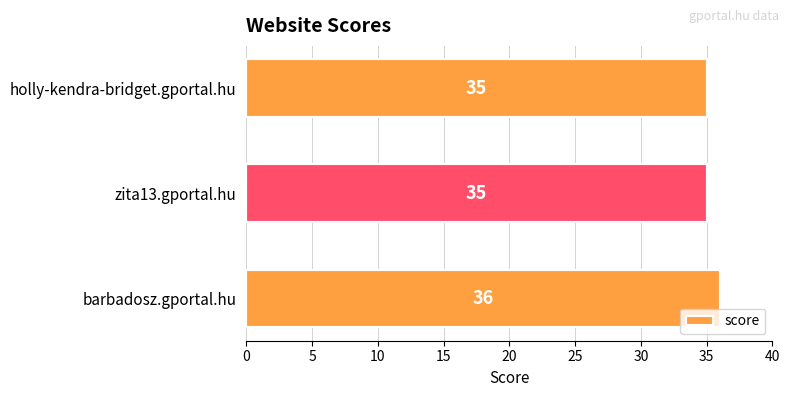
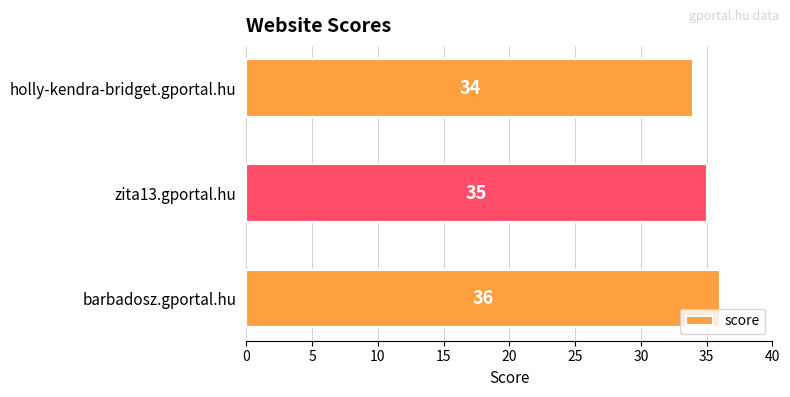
  {
-   "holly-kendra-bridget.gportal.hu": 35,
+   "holly-kendra-bridget.gportal.hu": 34,
    "zita13.gportal.hu": 35,
    "barbadosz.gportal.hu": 36
  }
